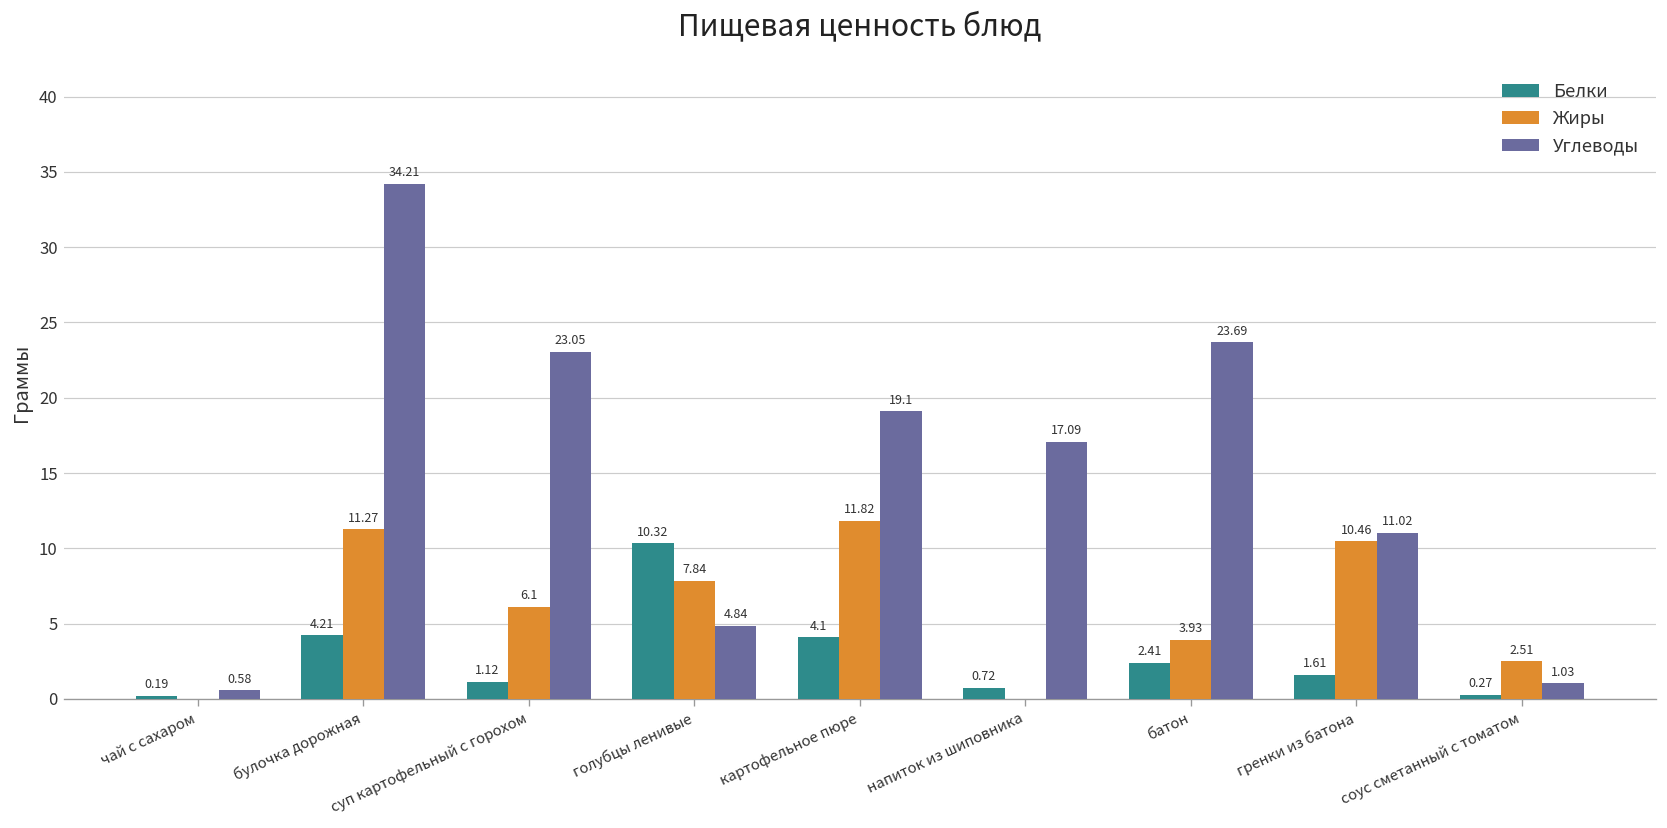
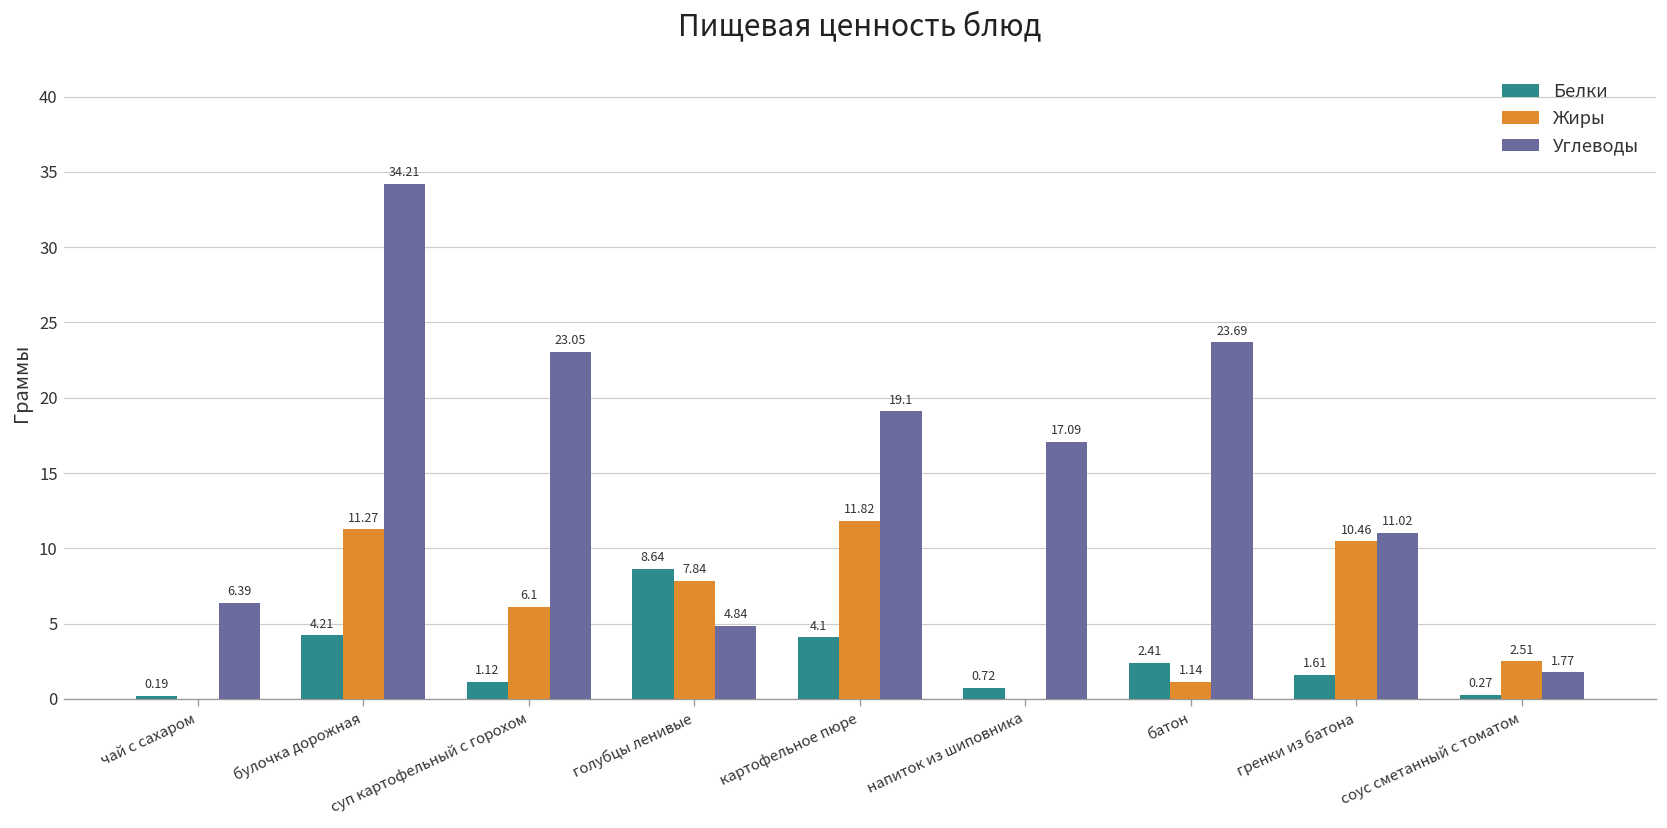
  {
    "Белки": {
      "чай с сахаром": 0.19,
      "булочка дорожная": 4.21,
      "суп картофельный с горохом": 1.12,
-     "голубцы ленивые": 10.32,
+     "голубцы ленивые": 8.64,
      "картофельное пюре": 4.1,
      "напиток из шиповника": 0.72,
      "батон": 2.41,
      "гренки из батона": 1.61,
      "соус сметанный с томатом": 0.27
    },
    "Жиры": {
      "булочка дорожная": 11.27,
      "суп картофельный с горохом": 6.1,
      "голубцы ленивые": 7.84,
      "картофельное пюре": 11.82,
-     "батон": 3.93,
+     "батон": 1.14,
      "гренки из батона": 10.46,
      "соус сметанный с томатом": 2.51
    },
    "Углеводы": {
-     "чай с сахаром": 0.58,
+     "чай с сахаром": 6.39,
      "булочка дорожная": 34.21,
      "суп картофельный с горохом": 23.05,
      "голубцы ленивые": 4.84,
      "картофельное пюре": 19.1,
      "напиток из шиповника": 17.09,
      "батон": 23.69,
      "гренки из батона": 11.02,
-     "соус сметанный с томатом": 1.03
+     "соус сметанный с томатом": 1.77
    }
  }
